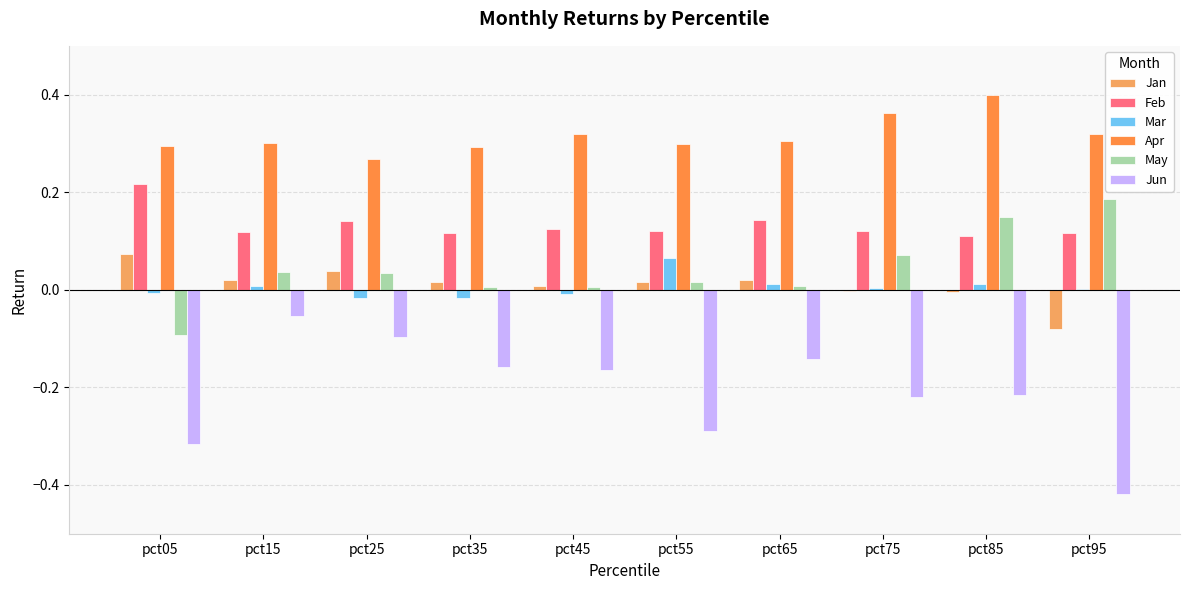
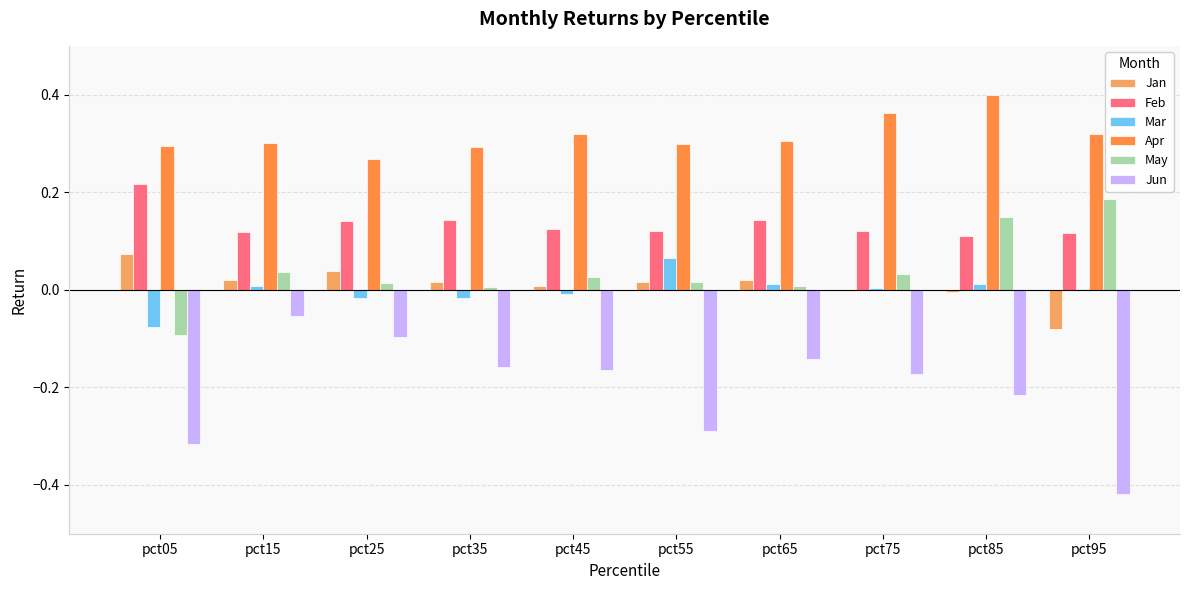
  {
    "Feb": {
      "pct05": 0.22,
      "pct15": 0.12,
      "pct25": 0.14,
-     "pct35": 0.12,
+     "pct35": 0.14,
      "pct45": 0.12,
      "pct55": 0.12,
      "pct65": 0.14,
      "pct75": 0.12,
      "pct85": 0.11,
      "pct95": 0.12
    },
    "Mar": {
-     "pct05": -0.01,
+     "pct05": -0.08,
      "pct15": 0.01,
      "pct25": -0.02,
      "pct35": -0.02,
      "pct45": -0.01,
      "pct55": 0.07,
      "pct65": 0.01,
      "pct85": 0.01
    },
    "May": {
      "pct05": -0.09,
      "pct15": 0.04,
-     "pct25": 0.03,
+     "pct25": 0.01,
      "pct35": 0.01,
-     "pct45": 0.01,
+     "pct45": 0.03,
      "pct55": 0.02,
      "pct65": 0.01,
-     "pct75": 0.07,
+     "pct75": 0.03,
      "pct85": 0.15,
      "pct95": 0.19
    },
    "Jun": {
      "pct05": -0.32,
      "pct15": -0.05,
      "pct25": -0.10,
      "pct35": -0.16,
      "pct45": -0.16,
      "pct55": -0.29,
      "pct65": -0.14,
-     "pct75": -0.22,
+     "pct75": -0.17,
      "pct85": -0.22,
      "pct95": -0.42
    }
  }
